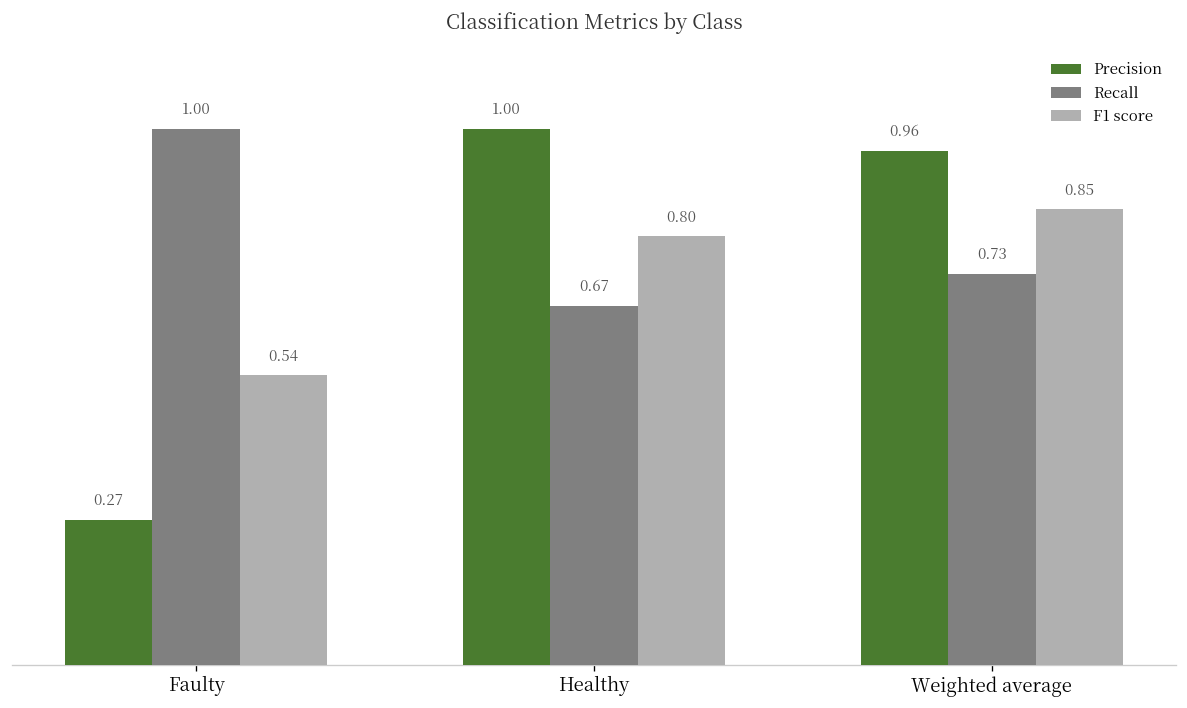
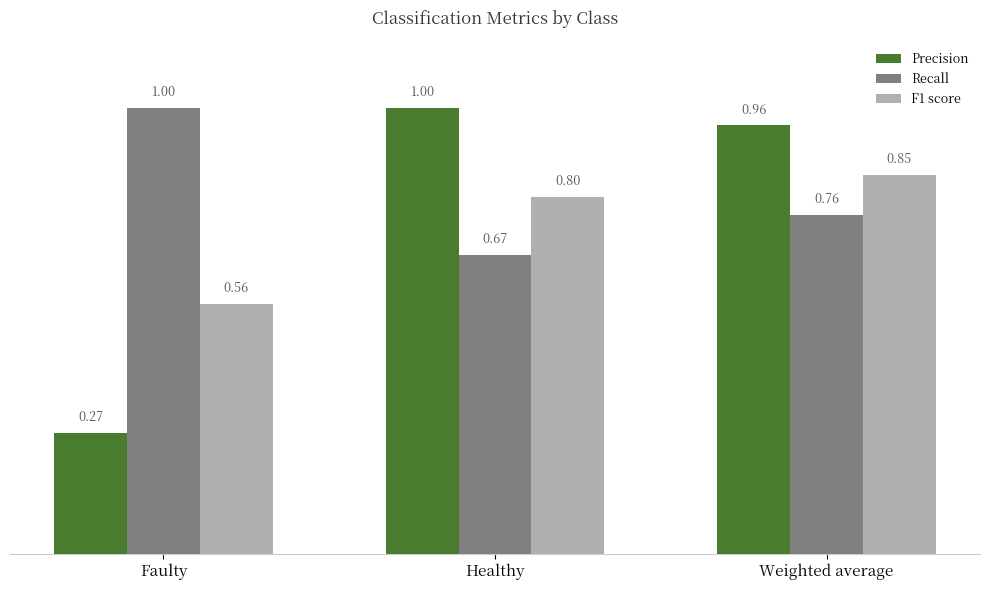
  {
    "Precision": {
      "Faulty": 0.27,
      "Healthy": 1.00,
      "Weighted average": 0.96
    },
    "Recall": {
      "Faulty": 1.00,
      "Healthy": 0.67,
-     "Weighted average": 0.73
+     "Weighted average": 0.76
    },
    "F1 score": {
-     "Faulty": 0.54,
+     "Faulty": 0.56,
      "Healthy": 0.80,
      "Weighted average": 0.85
    }
  }
